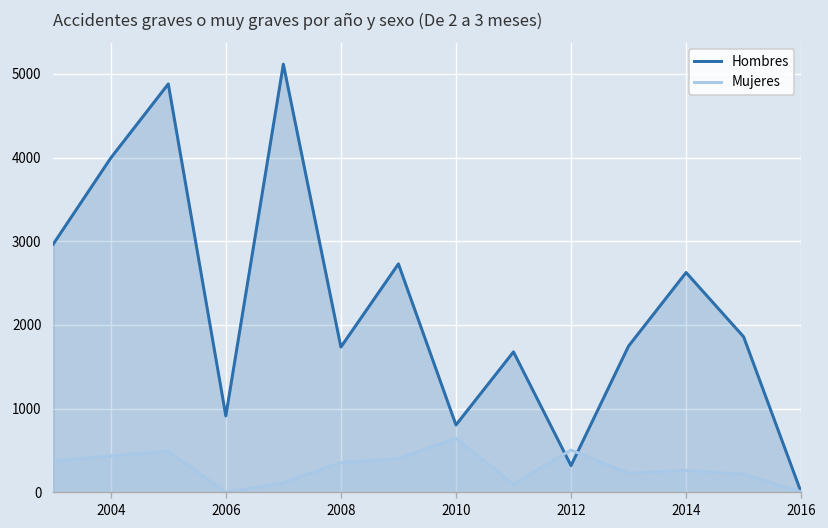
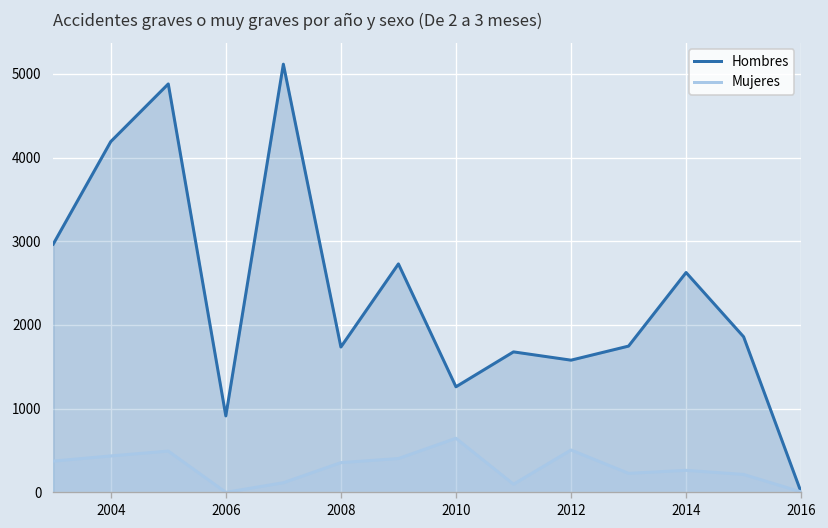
  {
    "Hombres": {
-     "2004": 4000,
+     "2004": 4200,
      "2006": 900,
      "2008": 1700,
-     "2010": 800,
-     "2012": 300,
+     "2010": 1300,
+     "2012": 1600,
      "2014": 2600
    },
    "Mujeres": {
      "2004": 400,
      "2006": 0,
      "2008": 400,
      "2010": 600,
      "2012": 500,
      "2014": 300
    }
  }
